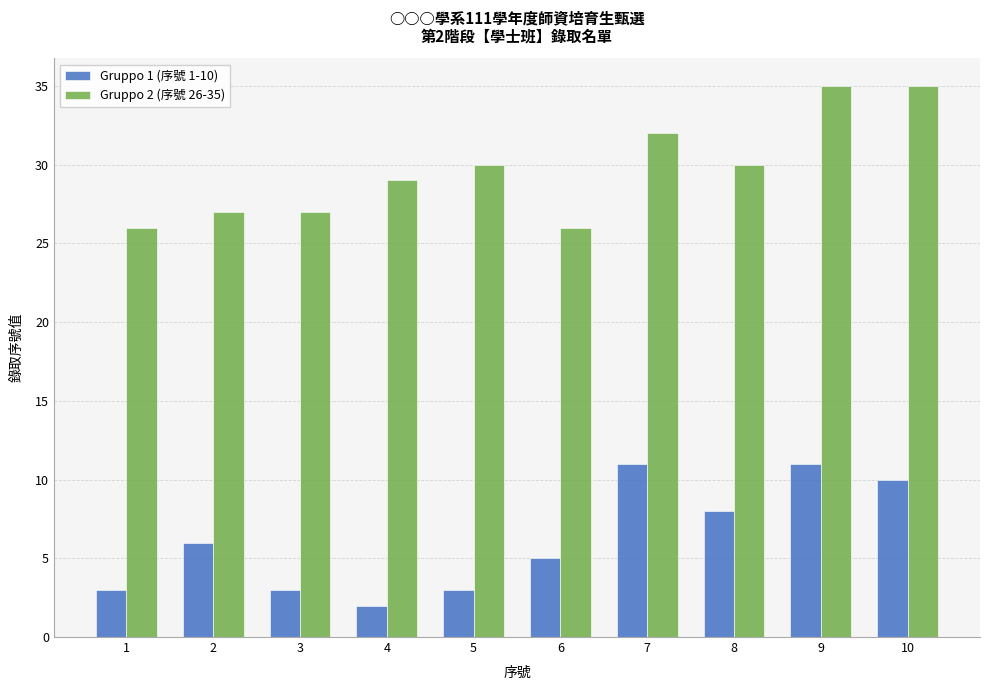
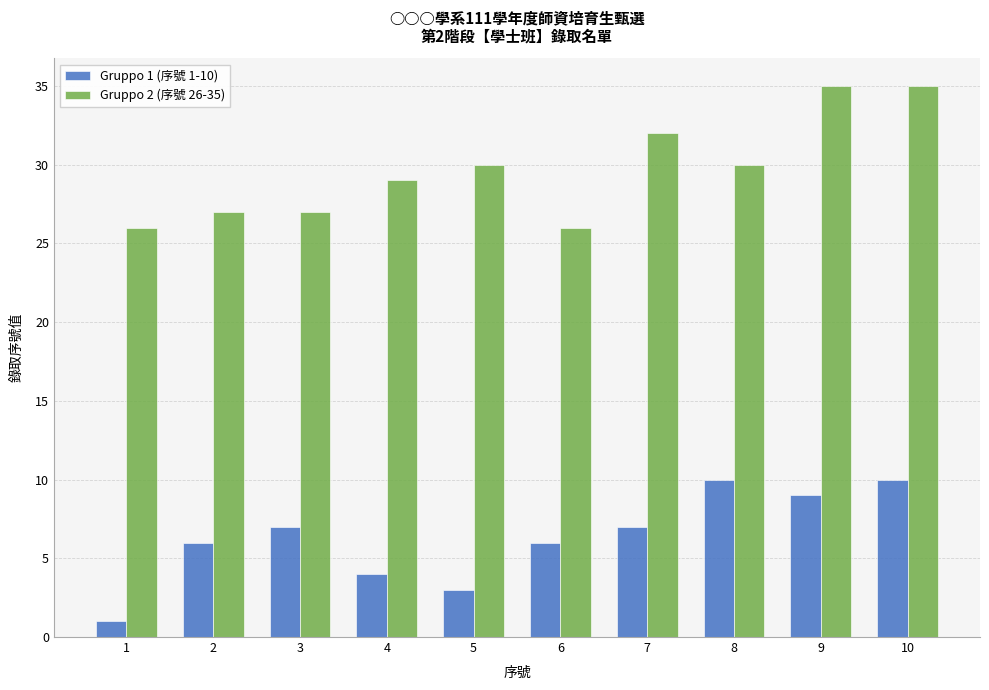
  {
    "Gruppo 1 (序號 1-10)": {
-     "1": 3,
+     "1": 1,
      "2": 6,
-     "3": 3,
-     "4": 2,
+     "3": 7,
+     "4": 4,
      "5": 3,
-     "6": 5,
-     "7": 11,
-     "8": 8,
-     "9": 11,
+     "6": 6,
+     "7": 7,
+     "8": 10,
+     "9": 9,
      "10": 10
    },
    "Gruppo 2 (序號 26-35)": {
      "1": 26,
      "2": 27,
      "3": 27,
      "4": 29,
      "5": 30,
      "6": 26,
      "7": 32,
      "8": 30,
      "9": 35,
      "10": 35
    }
  }
